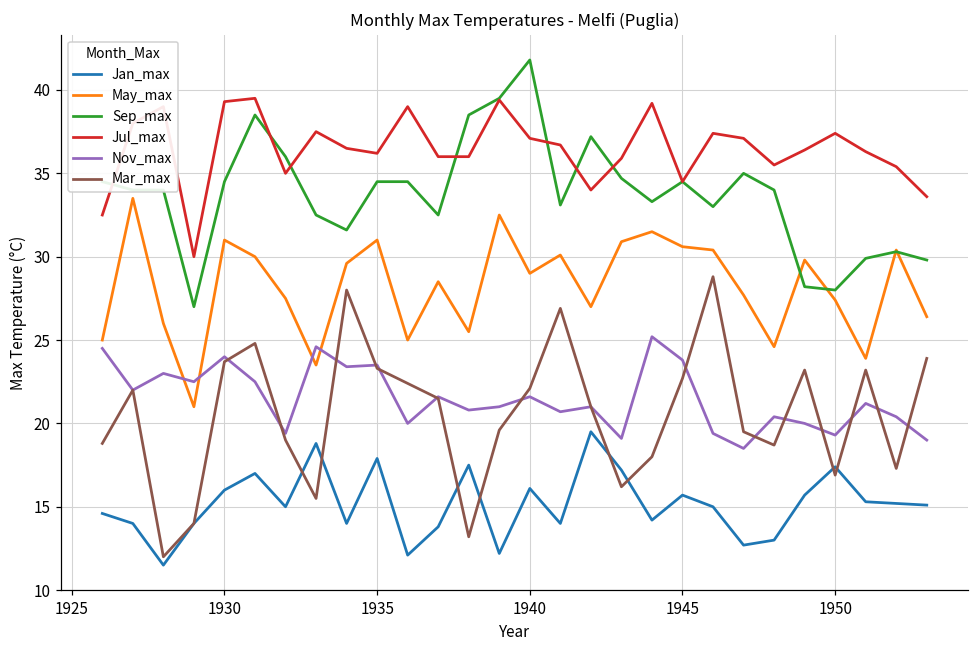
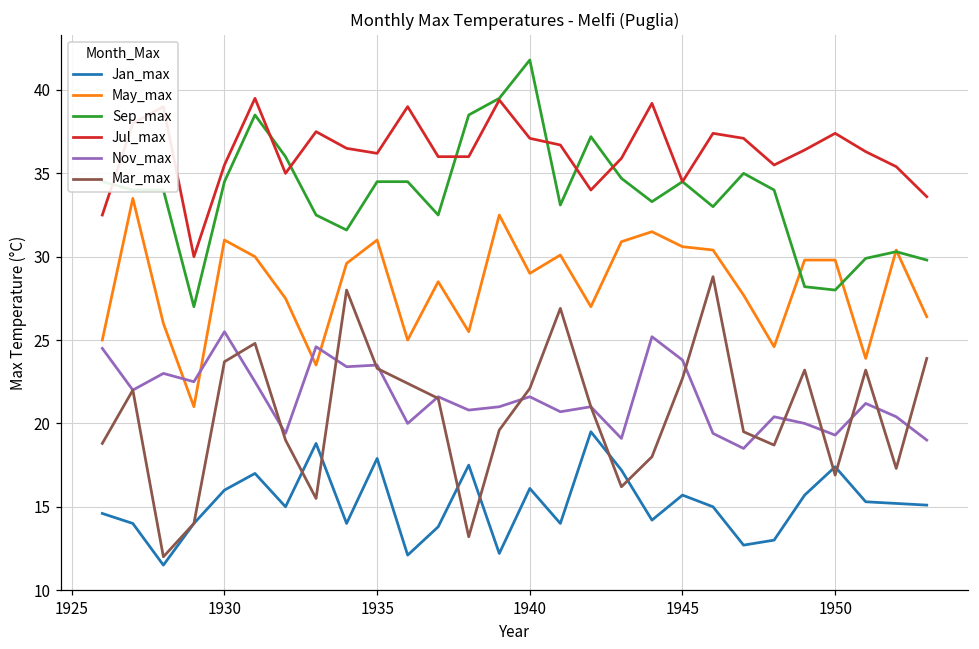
  {
    "Jan_max": {
      "1930": 16.0,
      "1935": 17.9,
      "1940": 16.1,
      "1945": 15.7,
      "1950": 17.4
    },
    "May_max": {
      "1930": 31.0,
      "1935": 31.0,
      "1940": 29.0,
      "1945": 30.6,
-     "1950": 27.4
+     "1950": 29.8
    },
    "Sep_max": {
      "1930": 34.5,
      "1935": 34.5,
      "1940": 41.8,
      "1950": 28.0
    },
    "Jul_max": {
-     "1930": 39.3,
+     "1930": 35.5,
      "1935": 36.2,
      "1940": 37.1,
      "1950": 37.4
    },
    "Nov_max": {
-     "1930": 24.0,
+     "1930": 25.5,
      "1935": 23.5,
      "1940": 21.6,
      "1945": 23.8,
      "1950": 19.3
    },
    "Mar_max": {
      "1930": 23.7,
      "1935": 23.3,
      "1940": 22.1,
      "1945": 22.7,
      "1950": 16.9
    }
  }
